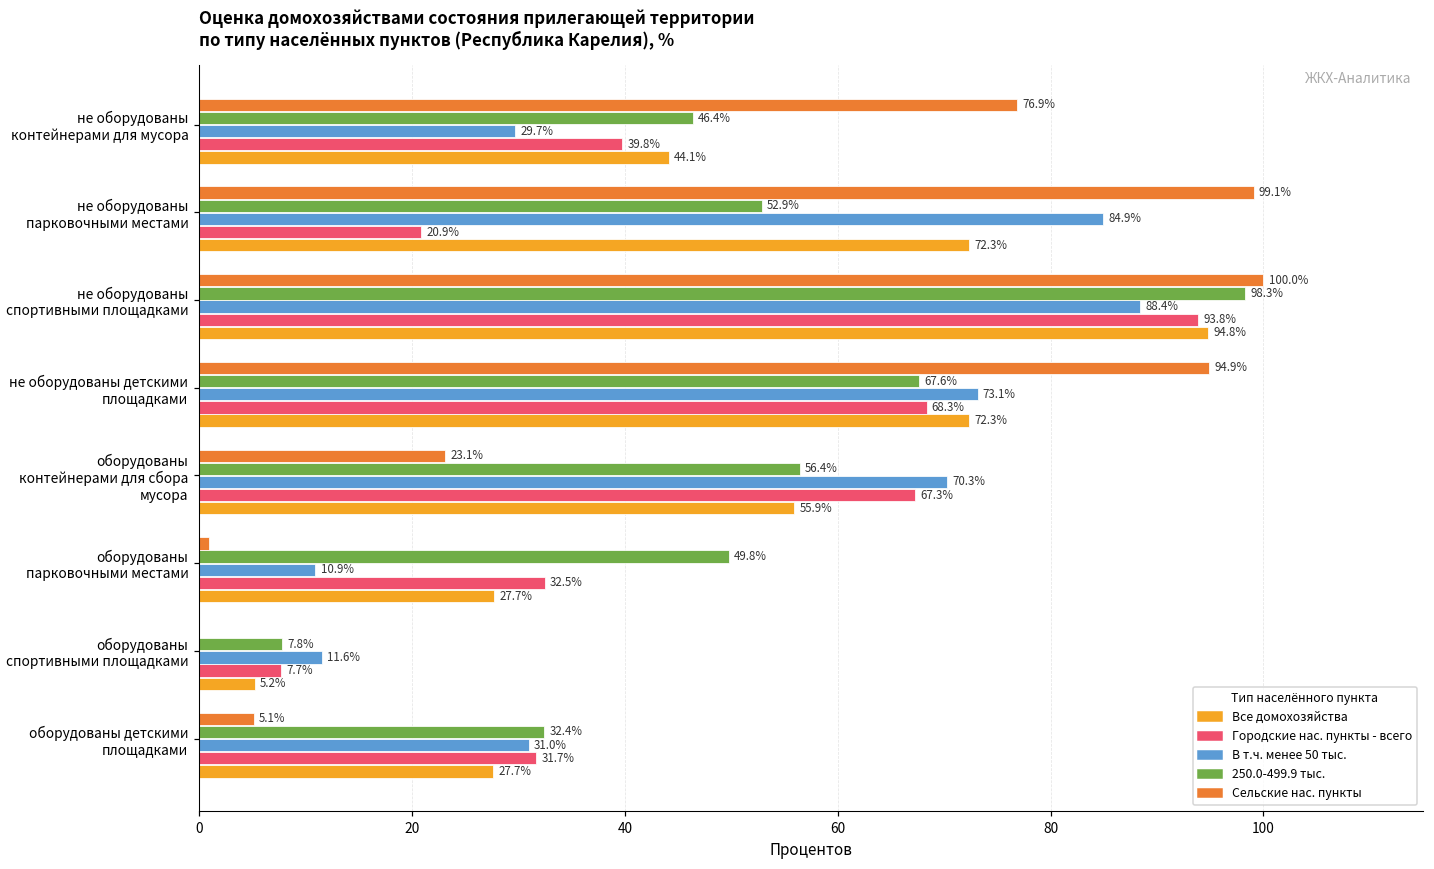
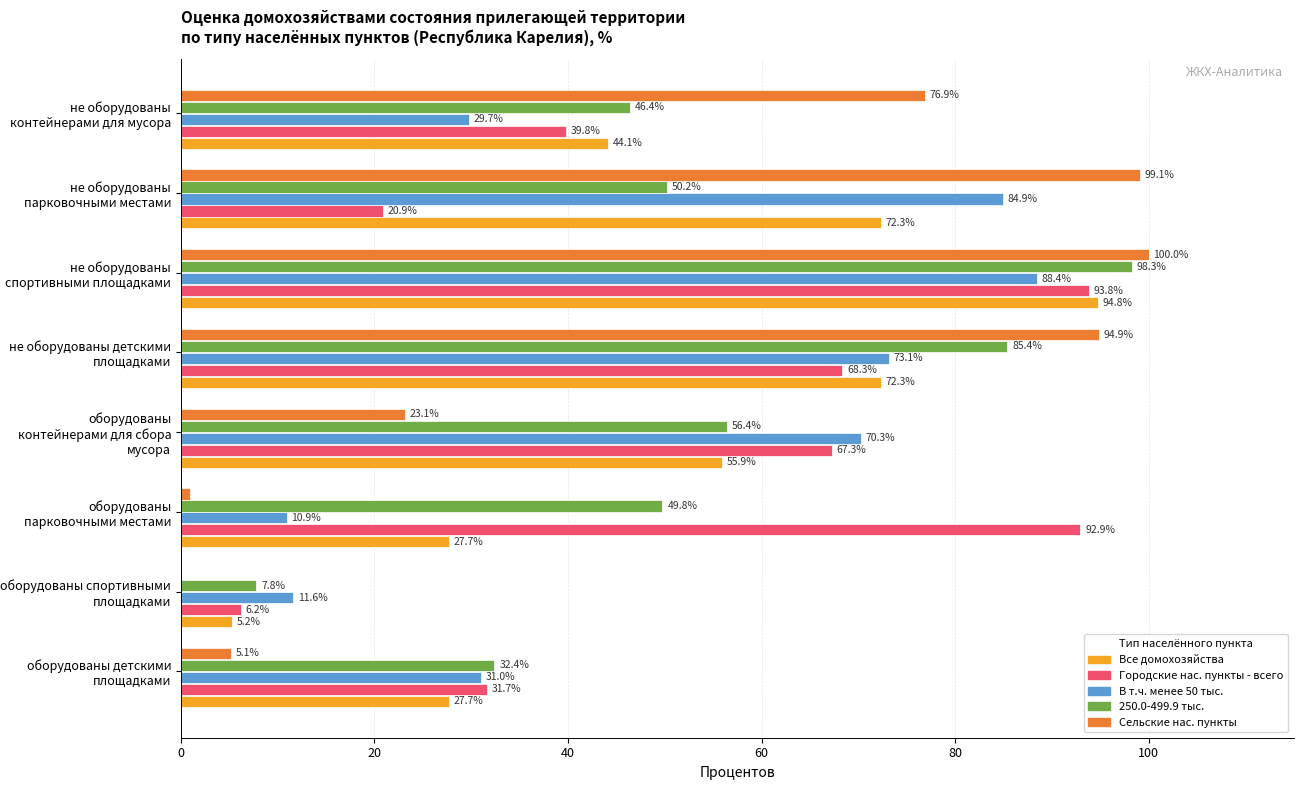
  {
    "Городские нас. пункты - всего": {
      "не оборудованы контейнерами для мусора": "39.8%",
      "не оборудованы парковочными местами": "20.9%",
      "не оборудованы спортивными площадками": "93.8%",
      "не оборудованы детскими площадками": "68.3%",
      "оборудованы контейнерами для сбора мусора": "67.3%",
-     "оборудованы парковочными местами": "32.5%",
-     "оборудованы спортивными площадками": "7.7%",
+     "оборудованы парковочными местами": "92.9%",
+     "оборудованы спортивными площадками": "6.2%",
      "оборудованы детскими площадками": "31.7%"
    },
    "В т.ч. менее 50 тыс.": {
      "не оборудованы контейнерами для мусора": "29.7%",
      "не оборудованы парковочными местами": "84.9%",
      "не оборудованы спортивными площадками": "88.4%",
      "не оборудованы детскими площадками": "73.1%",
      "оборудованы контейнерами для сбора мусора": "70.3%",
      "оборудованы парковочными местами": "10.9%",
      "оборудованы спортивными площадками": "11.6%",
      "оборудованы детскими площадками": "31.0%"
    },
    "250.0-499.9 тыс.": {
      "не оборудованы контейнерами для мусора": "46.4%",
-     "не оборудованы парковочными местами": "52.9%",
+     "не оборудованы парковочными местами": "50.2%",
      "не оборудованы спортивными площадками": "98.3%",
-     "не оборудованы детскими площадками": "67.6%",
+     "не оборудованы детскими площадками": "85.4%",
      "оборудованы контейнерами для сбора мусора": "56.4%",
      "оборудованы парковочными местами": "49.8%",
      "оборудованы спортивными площадками": "7.8%",
      "оборудованы детскими площадками": "32.4%"
    }
  }
